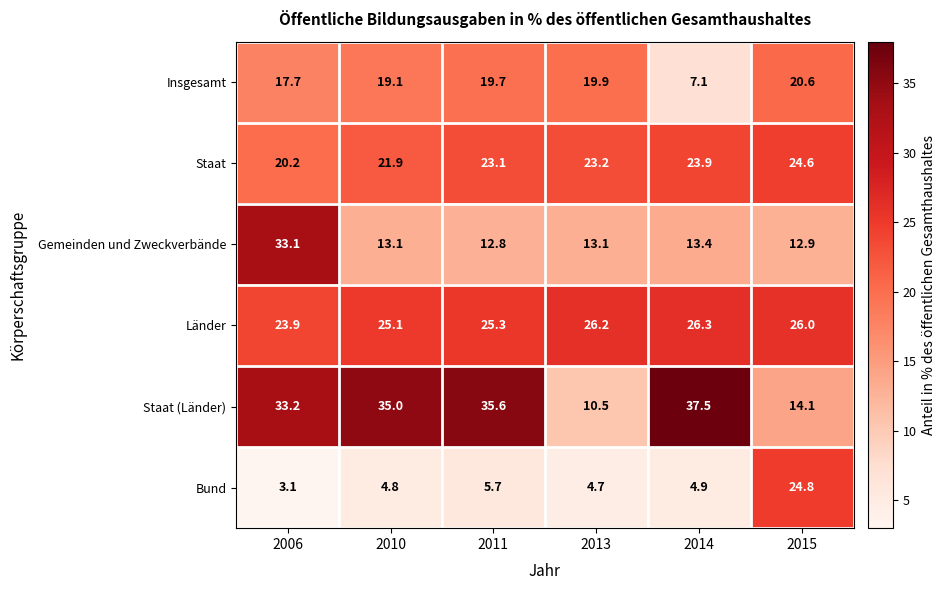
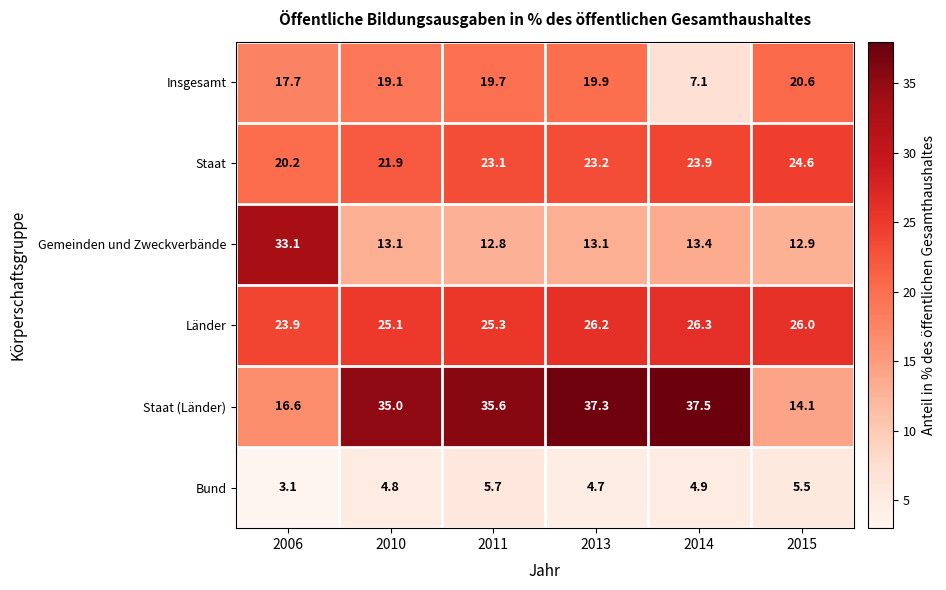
  {
    "Insgesamt": {
      "2006": 17.7,
      "2010": 19.1,
      "2011": 19.7,
      "2013": 19.9,
      "2014": 7.1,
      "2015": 20.6
    },
    "Staat": {
      "2006": 20.2,
      "2010": 21.9,
      "2011": 23.1,
      "2013": 23.2,
      "2014": 23.9,
      "2015": 24.6
    },
    "Gemeinden und Zweckverbände": {
      "2006": 33.1,
      "2010": 13.1,
      "2011": 12.8,
      "2013": 13.1,
      "2014": 13.4,
      "2015": 12.9
    },
    "Länder": {
      "2006": 23.9,
      "2010": 25.1,
      "2011": 25.3,
      "2013": 26.2,
      "2014": 26.3,
      "2015": 26.0
    },
    "Staat (Länder)": {
-     "2006": 33.2,
+     "2006": 16.6,
      "2010": 35.0,
      "2011": 35.6,
-     "2013": 10.5,
+     "2013": 37.3,
      "2014": 37.5,
      "2015": 14.1
    },
    "Bund": {
      "2006": 3.1,
      "2010": 4.8,
      "2011": 5.7,
      "2013": 4.7,
      "2014": 4.9,
-     "2015": 24.8
+     "2015": 5.5
    }
  }
